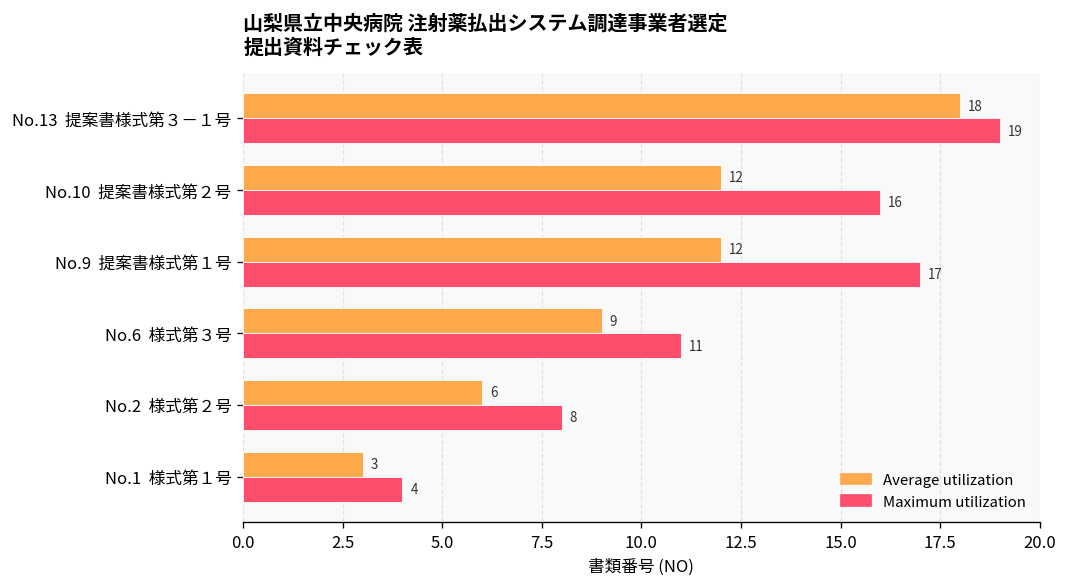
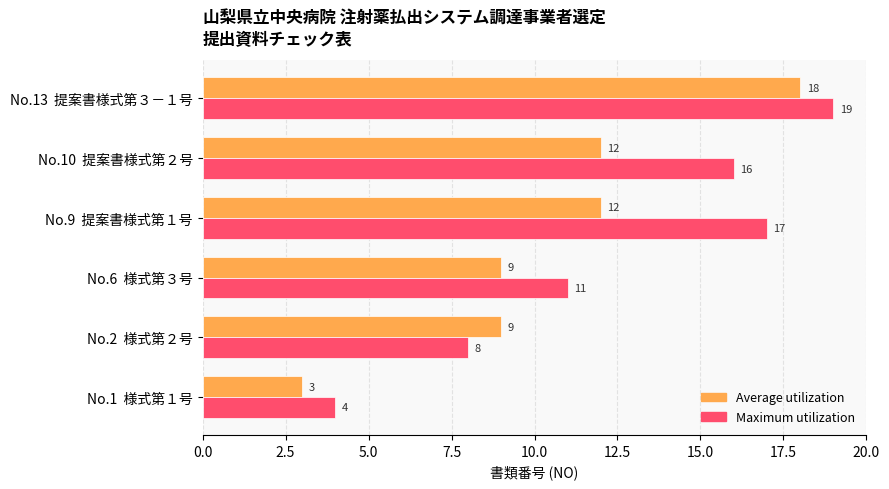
  {
    "Average utilization": {
      "No.13 提案書様式第３－１号": 18,
      "No.10 提案書様式第２号": 12,
      "No.9 提案書様式第１号": 12,
      "No.6 様式第３号": 9,
-     "No.2 様式第２号": 6,
+     "No.2 様式第２号": 9,
      "No.1 様式第１号": 3
    },
    "Maximum utilization": {
      "No.13 提案書様式第３－１号": 19,
      "No.10 提案書様式第２号": 16,
      "No.9 提案書様式第１号": 17,
      "No.6 様式第３号": 11,
      "No.2 様式第２号": 8,
      "No.1 様式第１号": 4
    }
  }
